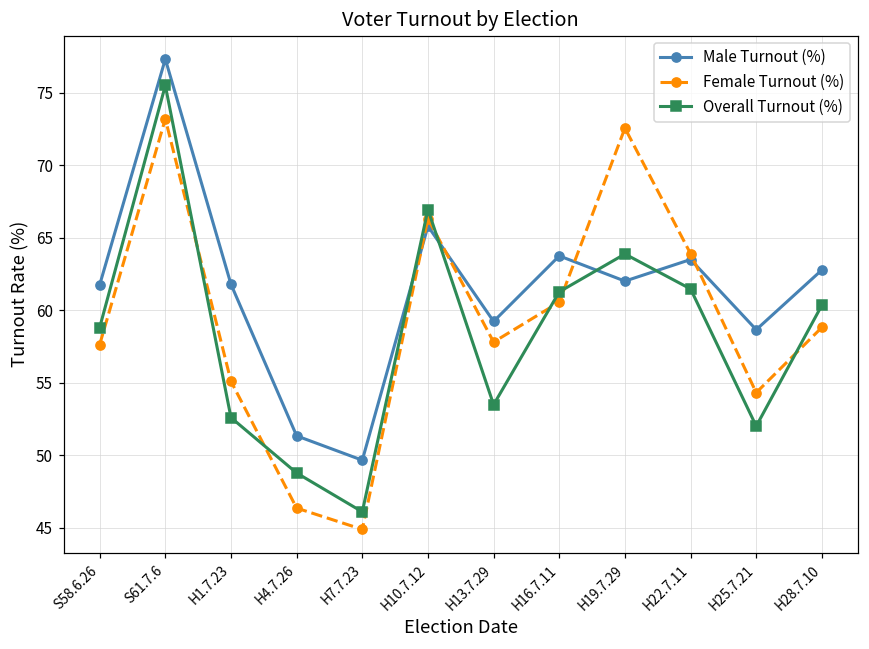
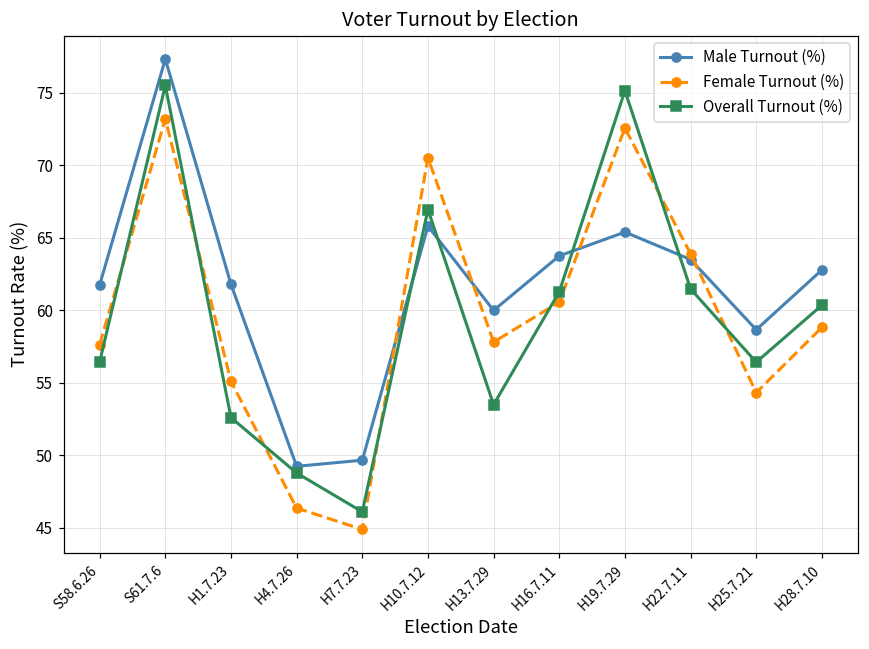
  {
    "Male Turnout (%)": {
      "S58.6.26": 61.8,
      "S61.7.6": 77.3,
      "H1.7.23": 61.8,
-     "H4.7.26": 51.3,
+     "H4.7.26": 49.2,
      "H7.7.23": 49.7,
      "H10.7.12": 65.8,
-     "H13.7.29": 59.2,
+     "H13.7.29": 60.0,
      "H16.7.11": 63.8,
-     "H19.7.29": 62.0,
+     "H19.7.29": 65.4,
      "H22.7.11": 63.5,
      "H25.7.21": 58.7,
      "H28.7.10": 62.8
    },
    "Female Turnout (%)": {
      "S58.6.26": 57.6,
      "S61.7.6": 73.2,
      "H1.7.23": 55.1,
      "H4.7.26": 46.4,
      "H7.7.23": 44.9,
-     "H10.7.12": 66.3,
+     "H10.7.12": 70.5,
      "H13.7.29": 57.8,
      "H16.7.11": 60.6,
      "H19.7.29": 72.6,
      "H22.7.11": 63.9,
      "H25.7.21": 54.3,
      "H28.7.10": 58.8
    },
    "Overall Turnout (%)": {
-     "S58.6.26": 58.8,
+     "S58.6.26": 56.5,
      "S61.7.6": 75.5,
      "H1.7.23": 52.6,
      "H4.7.26": 48.8,
      "H7.7.23": 46.1,
      "H10.7.12": 66.9,
      "H13.7.29": 53.5,
      "H16.7.11": 61.3,
-     "H19.7.29": 63.9,
+     "H19.7.29": 75.1,
      "H22.7.11": 61.5,
-     "H25.7.21": 52.0,
+     "H25.7.21": 56.4,
      "H28.7.10": 60.4
    }
  }
